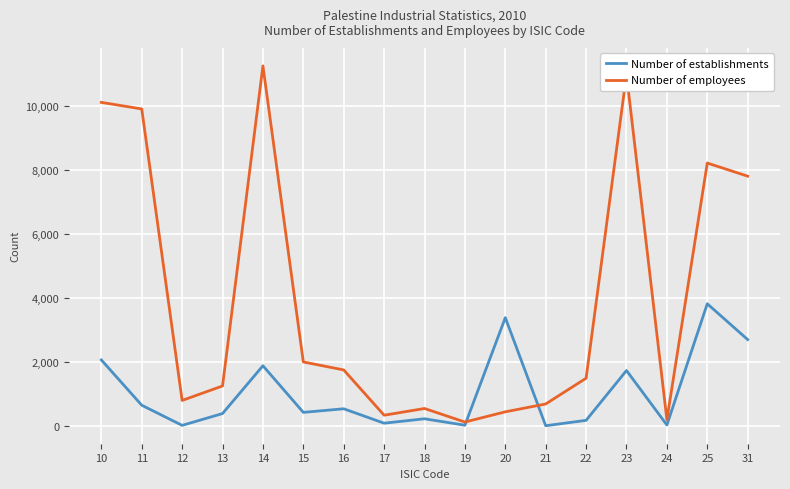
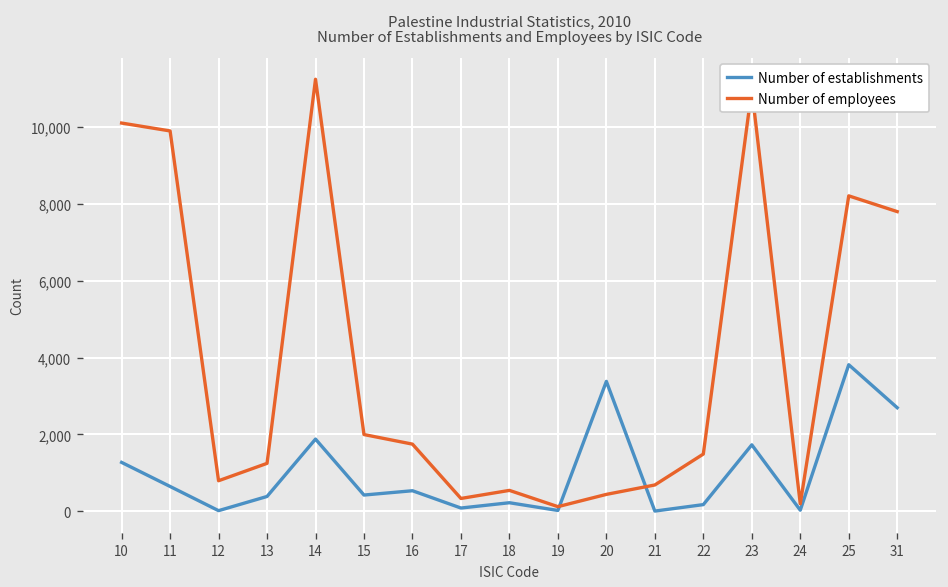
  {
    "Number of establishments": {
-     "10": "2,100",
+     "10": "1,300",
      "11": "600",
      "12": "0",
      "13": "400",
      "14": "1,900",
      "15": "400",
      "16": "500",
      "17": "100",
      "18": "200",
      "19": "0",
      "20": "3,400",
      "21": "0",
      "22": "200",
      "23": "1,700",
      "24": "0",
      "25": "3,800",
      "31": "2,700"
    },
    "Number of employees": {
      "10": "10,100",
      "11": "9,900",
      "12": "800",
      "13": "1,200",
      "14": "11,200",
      "15": "2,000",
      "16": "1,700",
      "17": "300",
      "18": "500",
      "19": "100",
      "20": "400",
      "21": "700",
      "22": "1,500",
      "24": "200",
      "25": "8,200",
      "31": "7,800"
    }
  }
